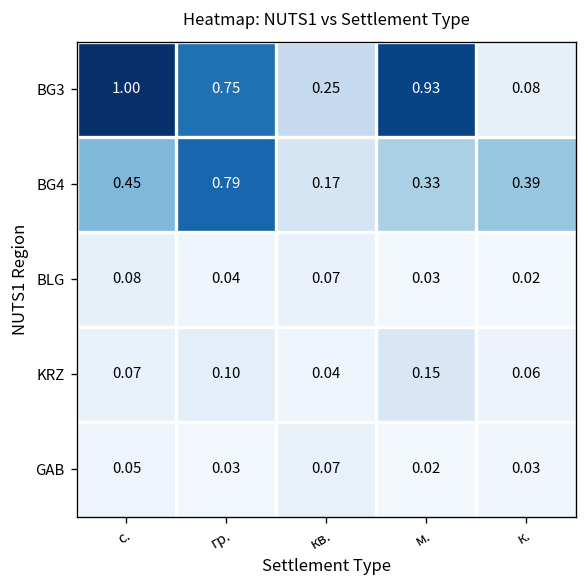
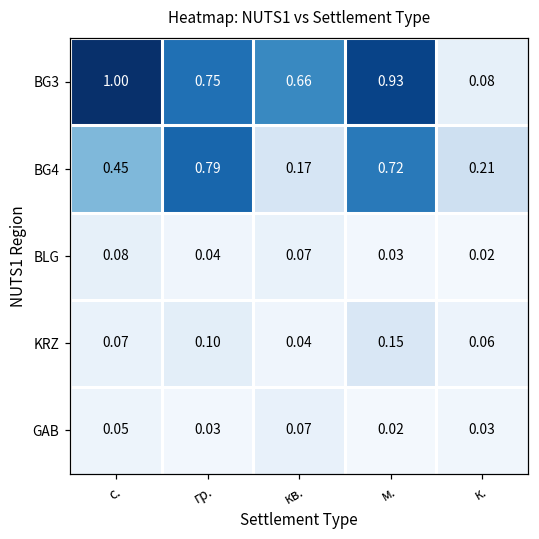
  {
    "BG3": {
      "с.": 1.00,
      "гр.": 0.75,
-     "кв.": 0.25,
+     "кв.": 0.66,
      "м.": 0.93,
      "к.": 0.08
    },
    "BG4": {
      "с.": 0.45,
      "гр.": 0.79,
      "кв.": 0.17,
-     "м.": 0.33,
-     "к.": 0.39
+     "м.": 0.72,
+     "к.": 0.21
    },
    "BLG": {
      "с.": 0.08,
      "гр.": 0.04,
      "кв.": 0.07,
      "м.": 0.03,
      "к.": 0.02
    },
    "KRZ": {
      "с.": 0.07,
      "гр.": 0.10,
      "кв.": 0.04,
      "м.": 0.15,
      "к.": 0.06
    },
    "GAB": {
      "с.": 0.05,
      "гр.": 0.03,
      "кв.": 0.07,
      "м.": 0.02,
      "к.": 0.03
    }
  }
